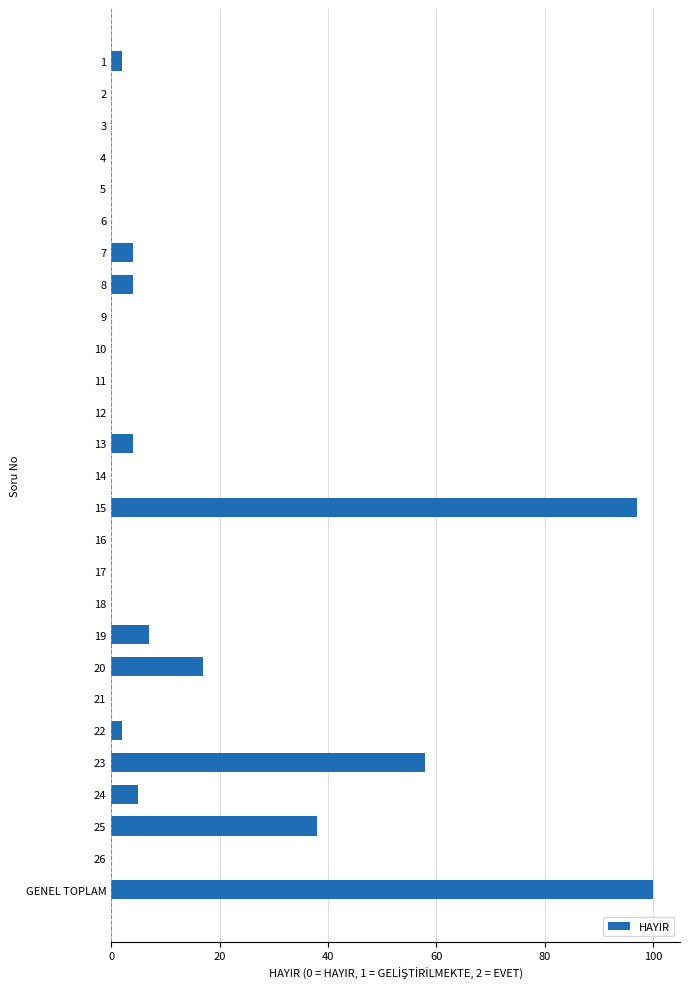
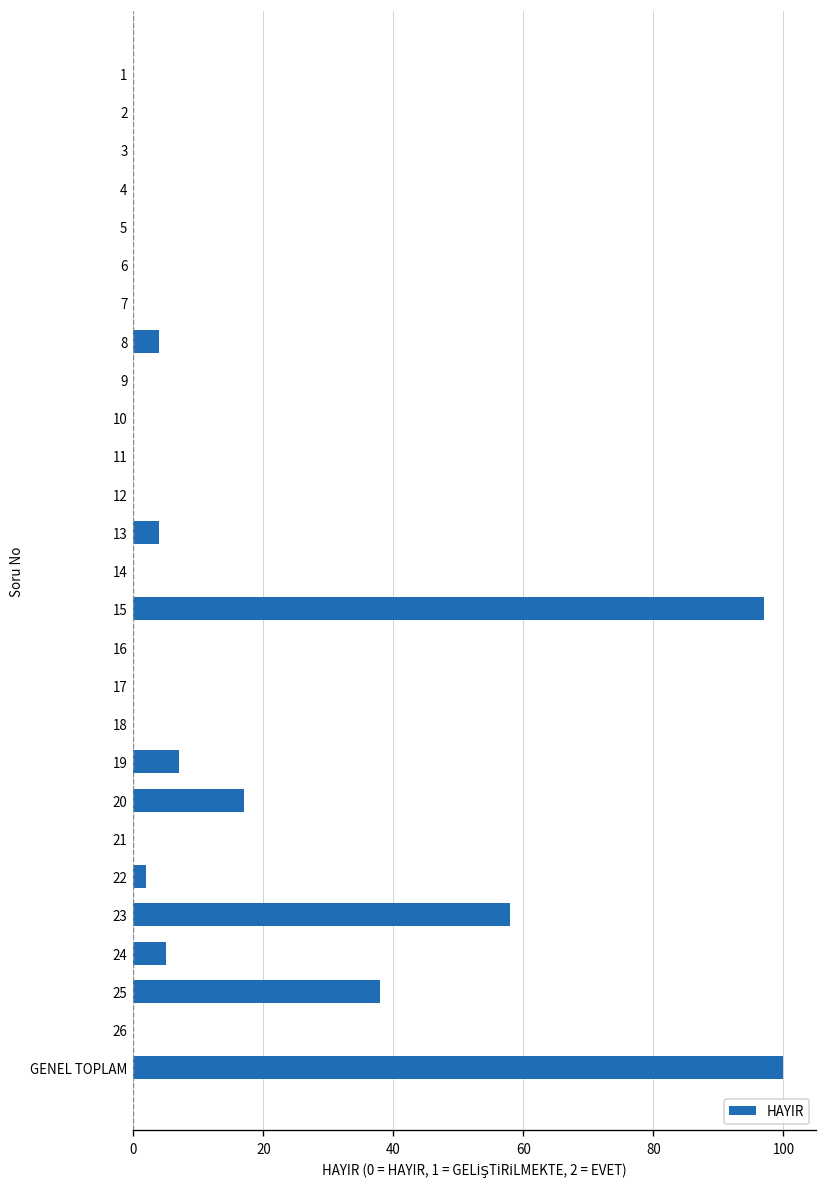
  {
-   "1": 2,
+   "1": 0,
    "2": 0,
    "3": 0,
    "4": 0,
    "5": 0,
    "6": 0,
-   "7": 4,
+   "7": 0,
    "8": 4,
    "9": 0,
    "10": 0,
    "11": 0,
    "12": 0,
    "13": 4,
    "14": 0,
    "15": 97,
    "16": 0,
    "17": 0,
    "18": 0,
    "19": 7,
    "20": 17,
    "21": 0,
    "22": 2,
    "23": 58,
    "24": 5,
    "25": 38,
    "26": 0,
    "GENEL TOPLAM": 100
  }
